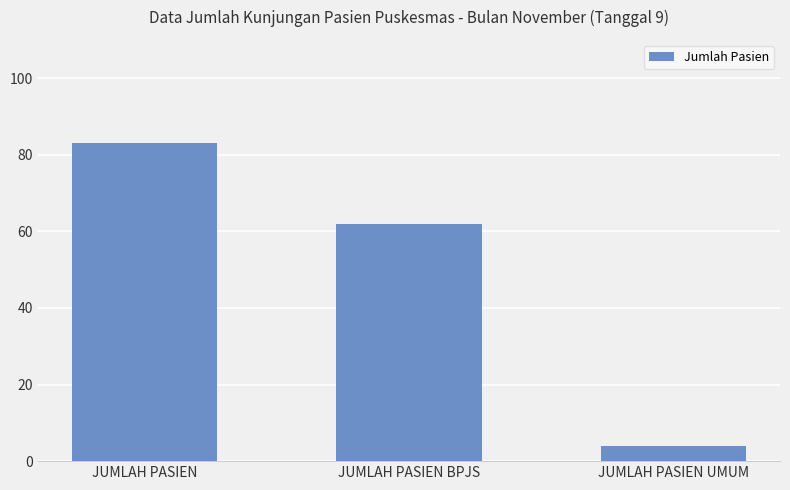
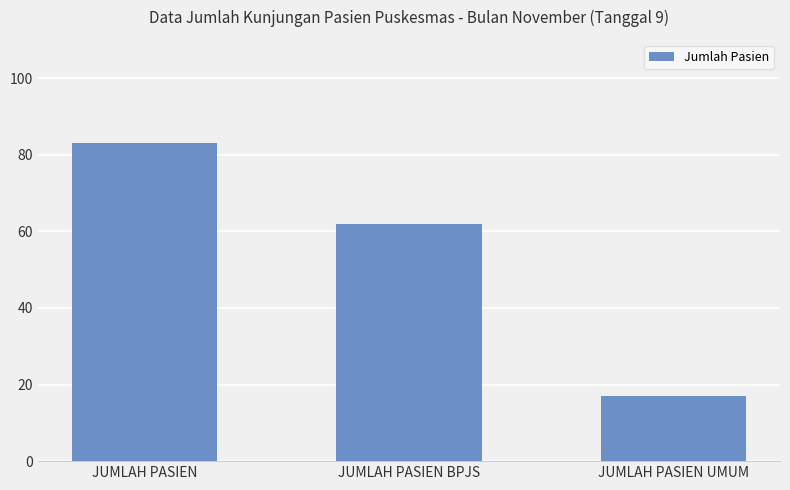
  {
    "JUMLAH PASIEN": 83,
    "JUMLAH PASIEN BPJS": 62,
-   "JUMLAH PASIEN UMUM": 4
+   "JUMLAH PASIEN UMUM": 17
  }
